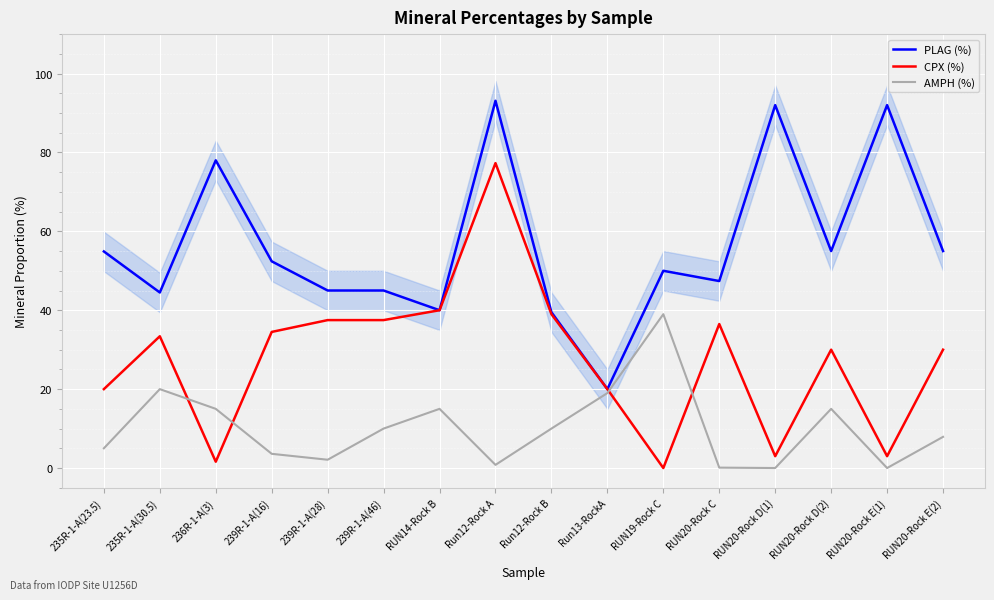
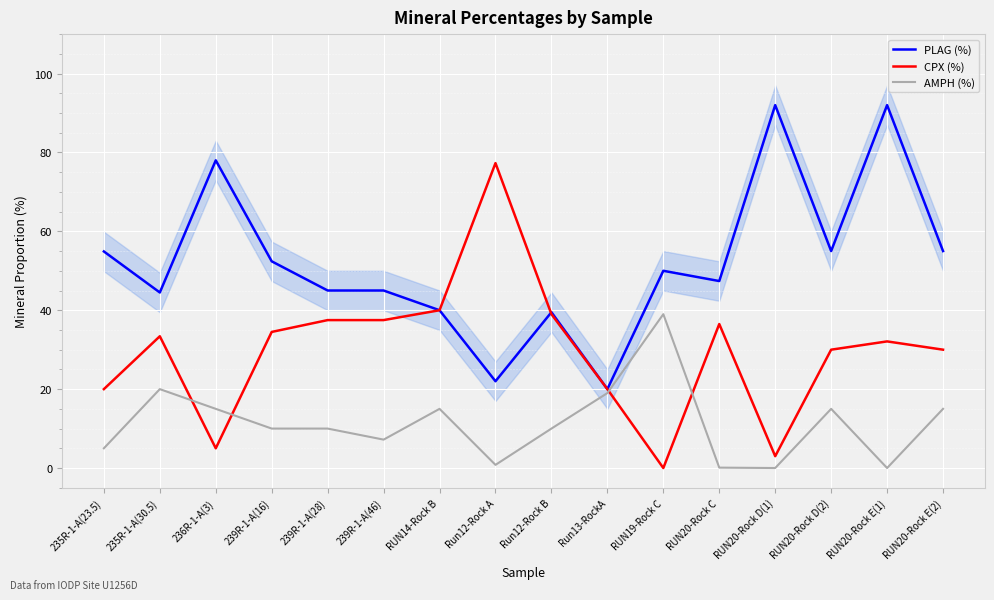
  {
    "PLAG (%)": {
      "235R-1-A(23.5)": 55,
      "235R-1-A(30.5)": 45,
      "236R-1-A(3)": 78,
      "239R-1-A(16)": 52,
      "239R-1-A(28)": 45,
      "239R-1-A(46)": 45,
-     "Run12-Rock A": 93,
+     "Run12-Rock A": 22,
      "RUN19-Rock C": 50,
      "RUN20-Rock C": 47,
      "RUN20-Rock D(1)": 92,
      "RUN20-Rock D(2)": 55,
      "RUN20-Rock E(1)": 92,
      "RUN20-Rock E(2)": 55
    },
    "CPX (%)": {
      "235R-1-A(23.5)": 20,
      "235R-1-A(30.5)": 33,
-     "236R-1-A(3)": 2,
+     "236R-1-A(3)": 5,
      "239R-1-A(16)": 35,
      "239R-1-A(28)": 38,
      "239R-1-A(46)": 38,
      "Run12-Rock A": 77,
      "RUN19-Rock C": 0,
      "RUN20-Rock C": 37,
      "RUN20-Rock D(1)": 3,
      "RUN20-Rock D(2)": 30,
-     "RUN20-Rock E(1)": 3,
+     "RUN20-Rock E(1)": 32,
      "RUN20-Rock E(2)": 30
    },
    "AMPH (%)": {
      "235R-1-A(23.5)": 5,
      "235R-1-A(30.5)": 20,
      "236R-1-A(3)": 15,
-     "239R-1-A(16)": 4,
-     "239R-1-A(28)": 2,
-     "239R-1-A(46)": 10,
+     "239R-1-A(16)": 10,
+     "239R-1-A(28)": 10,
+     "239R-1-A(46)": 7,
      "RUN14-Rock B": 15,
      "Run12-Rock A": 1,
      "Run12-Rock B": 10,
      "Run13-RockA": 19,
      "RUN19-Rock C": 39,
      "RUN20-Rock C": 0,
      "RUN20-Rock D(1)": 0,
      "RUN20-Rock D(2)": 15,
      "RUN20-Rock E(1)": 0,
-     "RUN20-Rock E(2)": 8
+     "RUN20-Rock E(2)": 15
    }
  }
